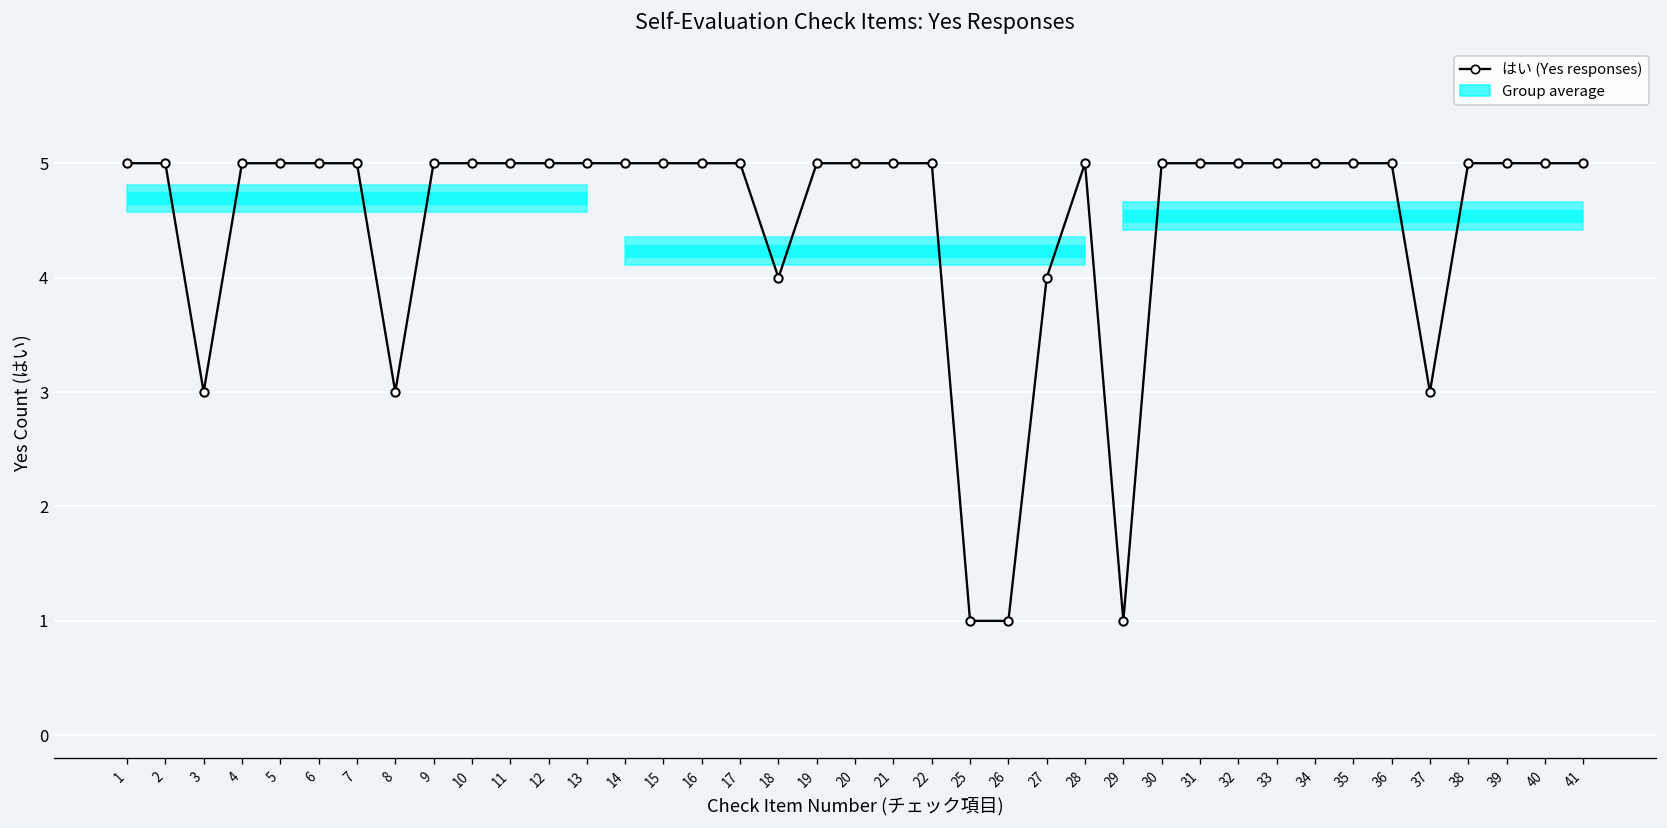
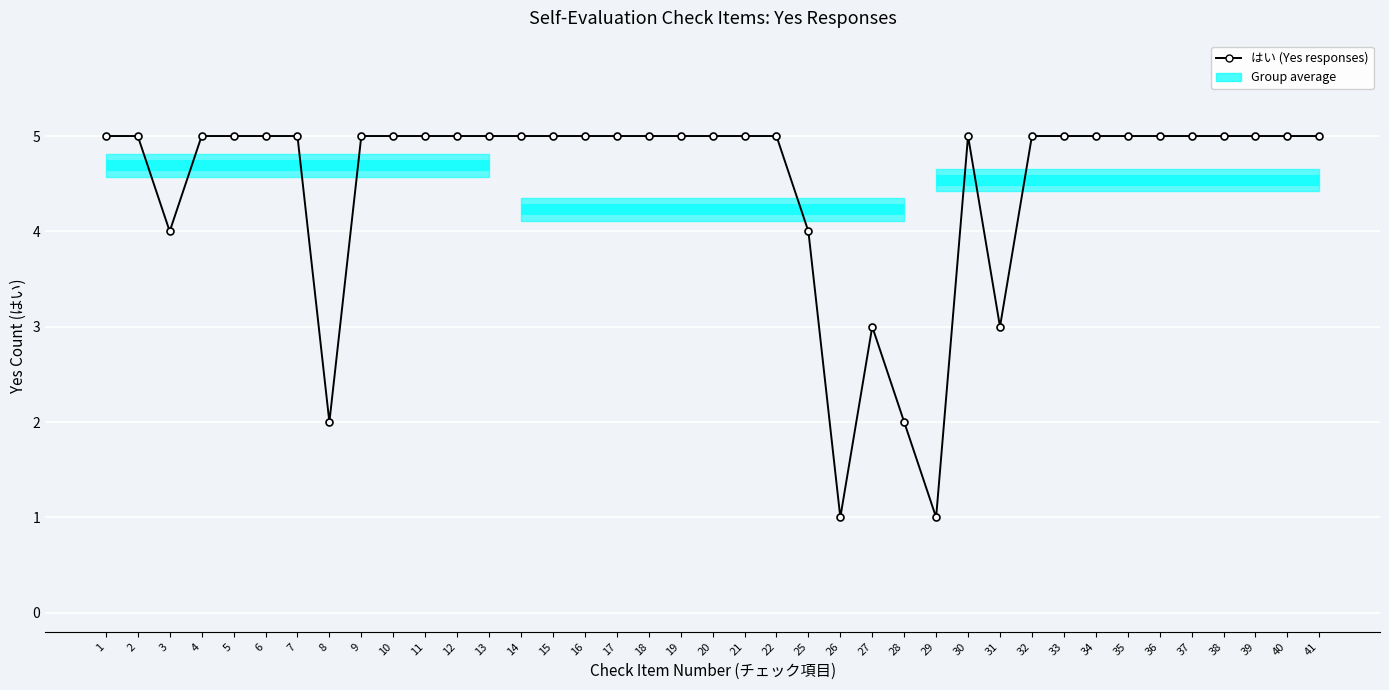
  {
    "はい (Yes responses)": {
      "1": 5,
      "2": 5,
-     "3": 3,
+     "3": 4,
      "4": 5,
      "5": 5,
      "6": 5,
      "7": 5,
-     "8": 3,
+     "8": 2,
      "9": 5,
      "10": 5,
      "11": 5,
      "12": 5,
      "13": 5,
      "14": 5,
      "15": 5,
      "16": 5,
      "17": 5,
-     "18": 4,
+     "18": 5,
      "19": 5,
      "20": 5,
      "21": 5,
      "22": 5,
-     "25": 1,
+     "25": 4,
      "26": 1,
-     "27": 4,
-     "28": 5,
+     "27": 3,
+     "28": 2,
      "29": 1,
      "30": 5,
-     "31": 5,
+     "31": 3,
      "32": 5,
      "33": 5,
      "34": 5,
      "35": 5,
      "36": 5,
-     "37": 3,
+     "37": 5,
      "38": 5,
      "39": 5,
      "40": 5,
      "41": 5
    }
  }
